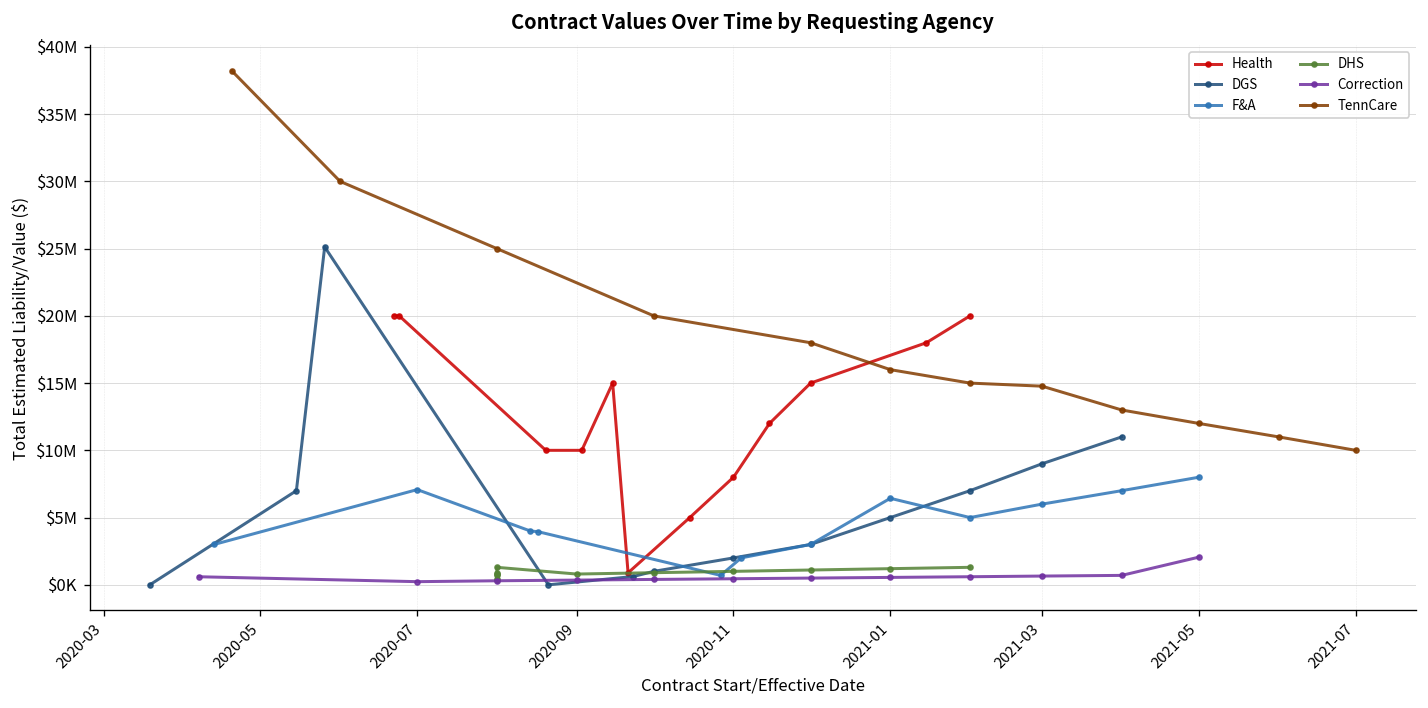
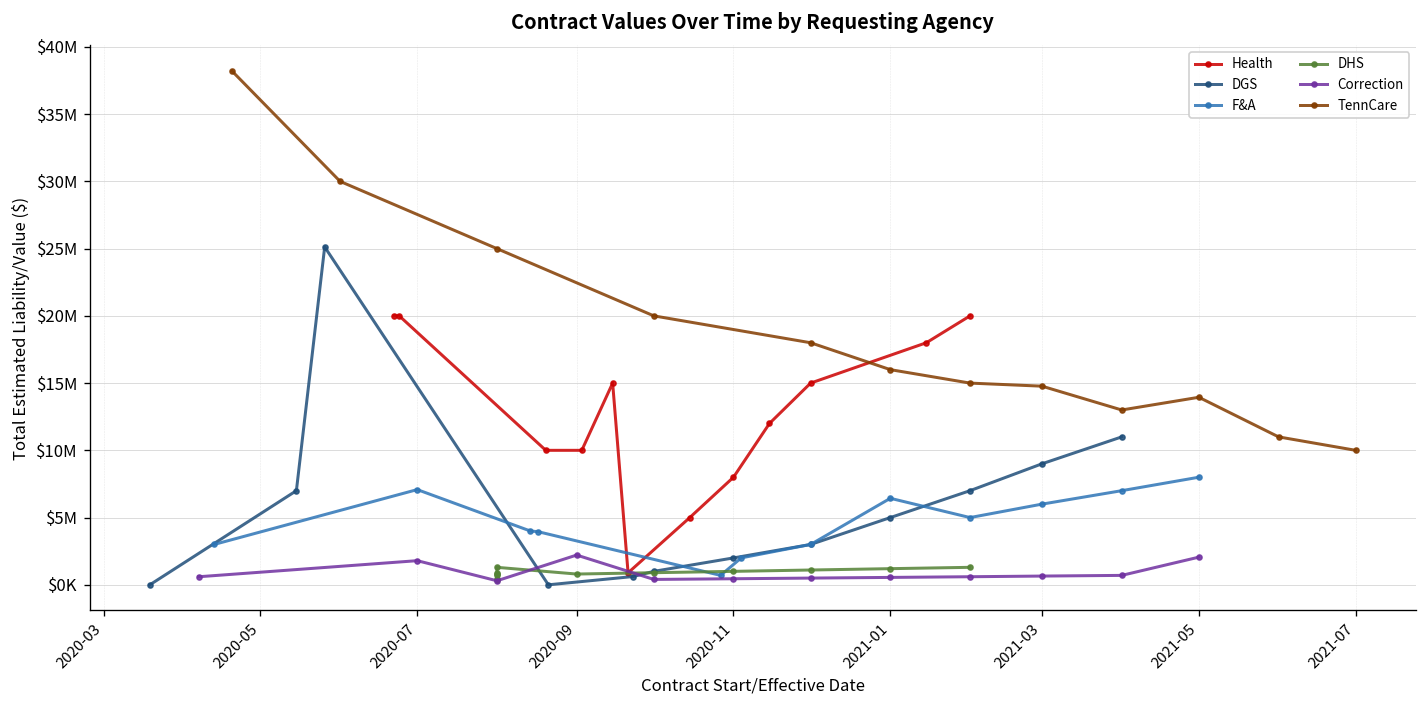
  {
    "Health": {
      "2020-11": "$8000000"
    },
    "DGS": {
      "2020-11": "$2000000",
      "2021-01": "$5000000",
      "2021-03": "$9000000"
    },
    "F&A": {
      "2020-07": "$7100000",
      "2021-01": "$6400000",
      "2021-03": "$6000000",
      "2021-05": "$8000000"
    },
    "Correction": {
-     "2020-07": "$200000",
-     "2020-09": "$400000",
+     "2020-07": "$1800000",
+     "2020-09": "$2200000",
      "2020-11": "$500000",
      "2021-01": "$600000",
      "2021-03": "$700000",
      "2021-05": "$2100000"
    },
    "TennCare": {
      "2021-01": "$16000000",
      "2021-03": "$14800000",
-     "2021-05": "$12000000",
+     "2021-05": "$13900000",
      "2021-07": "$10000000"
    }
  }
